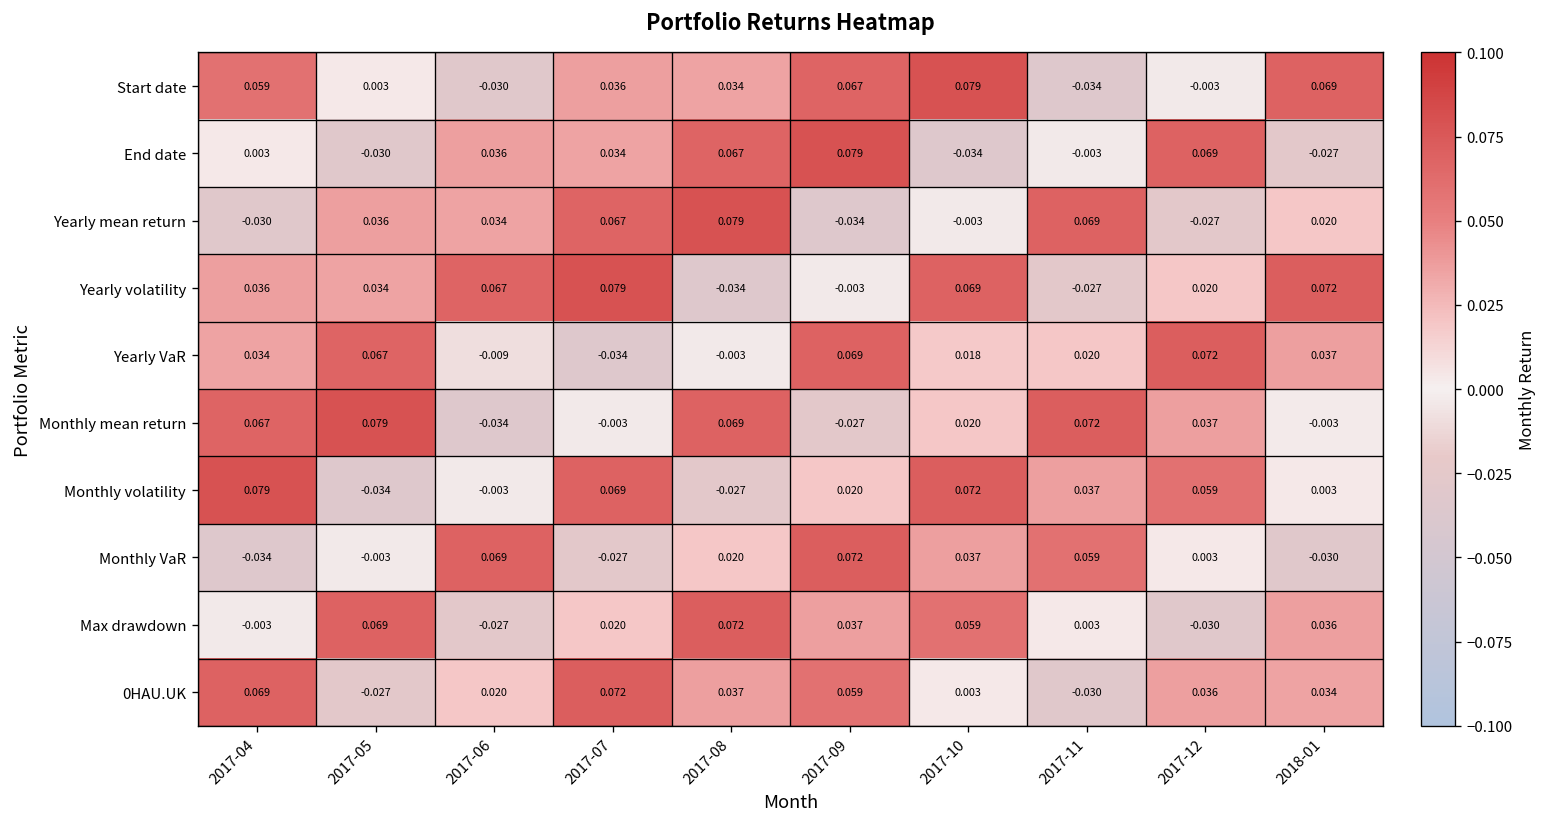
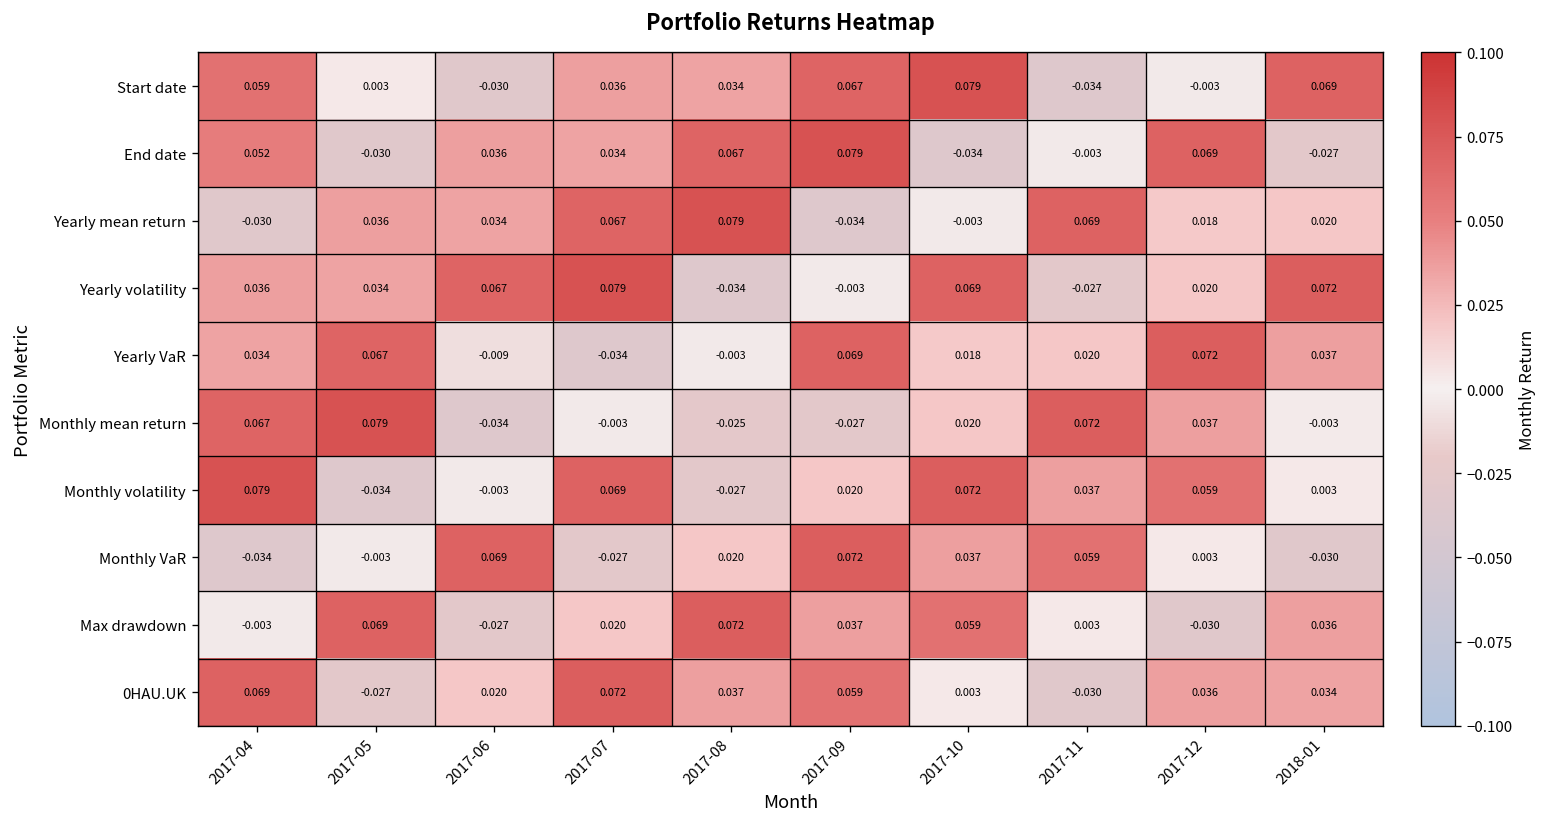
  {
    "Start date": {
      "2017-04": 0.059,
      "2017-05": 0.003,
      "2017-06": -0.030,
      "2017-07": 0.036,
      "2017-08": 0.034,
      "2017-09": 0.067,
      "2017-10": 0.079,
      "2017-11": -0.034,
      "2017-12": -0.003,
      "2018-01": 0.069
    },
    "End date": {
-     "2017-04": 0.003,
+     "2017-04": 0.052,
      "2017-05": -0.030,
      "2017-06": 0.036,
      "2017-07": 0.034,
      "2017-08": 0.067,
      "2017-09": 0.079,
      "2017-10": -0.034,
      "2017-11": -0.003,
      "2017-12": 0.069,
      "2018-01": -0.027
    },
    "Yearly mean return": {
      "2017-04": -0.030,
      "2017-05": 0.036,
      "2017-06": 0.034,
      "2017-07": 0.067,
      "2017-08": 0.079,
      "2017-09": -0.034,
      "2017-10": -0.003,
      "2017-11": 0.069,
-     "2017-12": -0.027,
+     "2017-12": 0.018,
      "2018-01": 0.020
    },
    "Yearly volatility": {
      "2017-04": 0.036,
      "2017-05": 0.034,
      "2017-06": 0.067,
      "2017-07": 0.079,
      "2017-08": -0.034,
      "2017-09": -0.003,
      "2017-10": 0.069,
      "2017-11": -0.027,
      "2017-12": 0.020,
      "2018-01": 0.072
    },
    "Yearly VaR": {
      "2017-04": 0.034,
      "2017-05": 0.067,
      "2017-06": -0.009,
      "2017-07": -0.034,
      "2017-08": -0.003,
      "2017-09": 0.069,
      "2017-10": 0.018,
      "2017-11": 0.020,
      "2017-12": 0.072,
      "2018-01": 0.037
    },
    "Monthly mean return": {
      "2017-04": 0.067,
      "2017-05": 0.079,
      "2017-06": -0.034,
      "2017-07": -0.003,
-     "2017-08": 0.069,
+     "2017-08": -0.025,
      "2017-09": -0.027,
      "2017-10": 0.020,
      "2017-11": 0.072,
      "2017-12": 0.037,
      "2018-01": -0.003
    },
    "Monthly volatility": {
      "2017-04": 0.079,
      "2017-05": -0.034,
      "2017-06": -0.003,
      "2017-07": 0.069,
      "2017-08": -0.027,
      "2017-09": 0.020,
      "2017-10": 0.072,
      "2017-11": 0.037,
      "2017-12": 0.059,
      "2018-01": 0.003
    },
    "Monthly VaR": {
      "2017-04": -0.034,
      "2017-05": -0.003,
      "2017-06": 0.069,
      "2017-07": -0.027,
      "2017-08": 0.020,
      "2017-09": 0.072,
      "2017-10": 0.037,
      "2017-11": 0.059,
      "2017-12": 0.003,
      "2018-01": -0.030
    },
    "Max drawdown": {
      "2017-04": -0.003,
      "2017-05": 0.069,
      "2017-06": -0.027,
      "2017-07": 0.020,
      "2017-08": 0.072,
      "2017-09": 0.037,
      "2017-10": 0.059,
      "2017-11": 0.003,
      "2017-12": -0.030,
      "2018-01": 0.036
    },
    "0HAU.UK": {
      "2017-04": 0.069,
      "2017-05": -0.027,
      "2017-06": 0.020,
      "2017-07": 0.072,
      "2017-08": 0.037,
      "2017-09": 0.059,
      "2017-10": 0.003,
      "2017-11": -0.030,
      "2017-12": 0.036,
      "2018-01": 0.034
    }
  }
